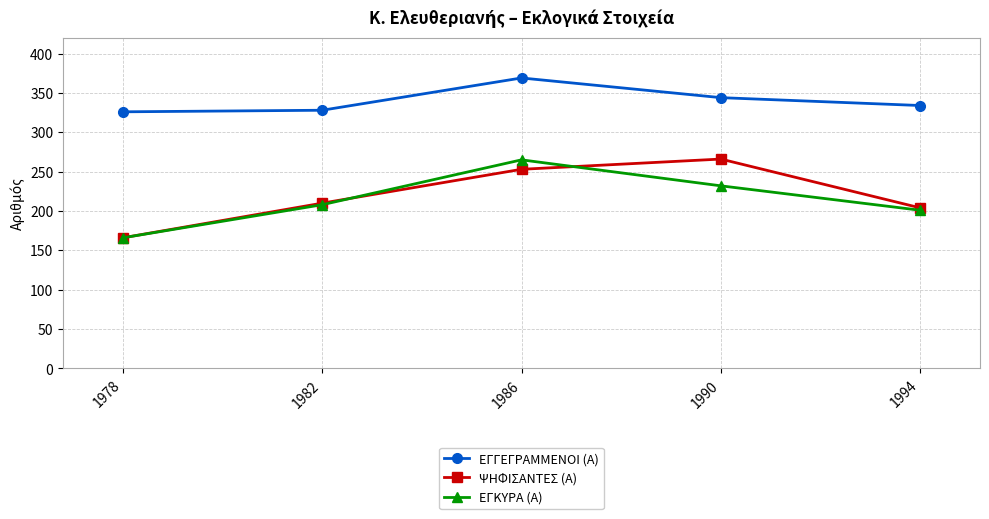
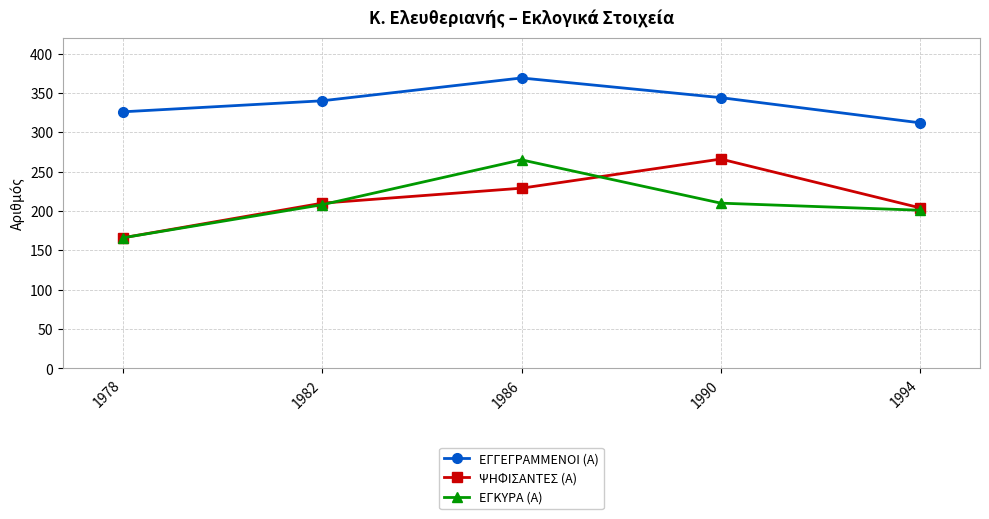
  {
    "ΕΓΓΕΓΡΑΜΜΕΝΟΙ (Α)": {
      "1978": 330,
-     "1982": 330,
+     "1982": 340,
      "1986": 370,
      "1990": 340,
-     "1994": 330
+     "1994": 310
    },
    "ΨΗΦΙΣΑΝΤΕΣ (Α)": {
-     "1986": 250,
+     "1986": 230,
      "1990": 270
    },
    "ΕΓΚΥΡΑ (Α)": {
      "1986": 270,
-     "1990": 230
+     "1990": 210
    }
  }
